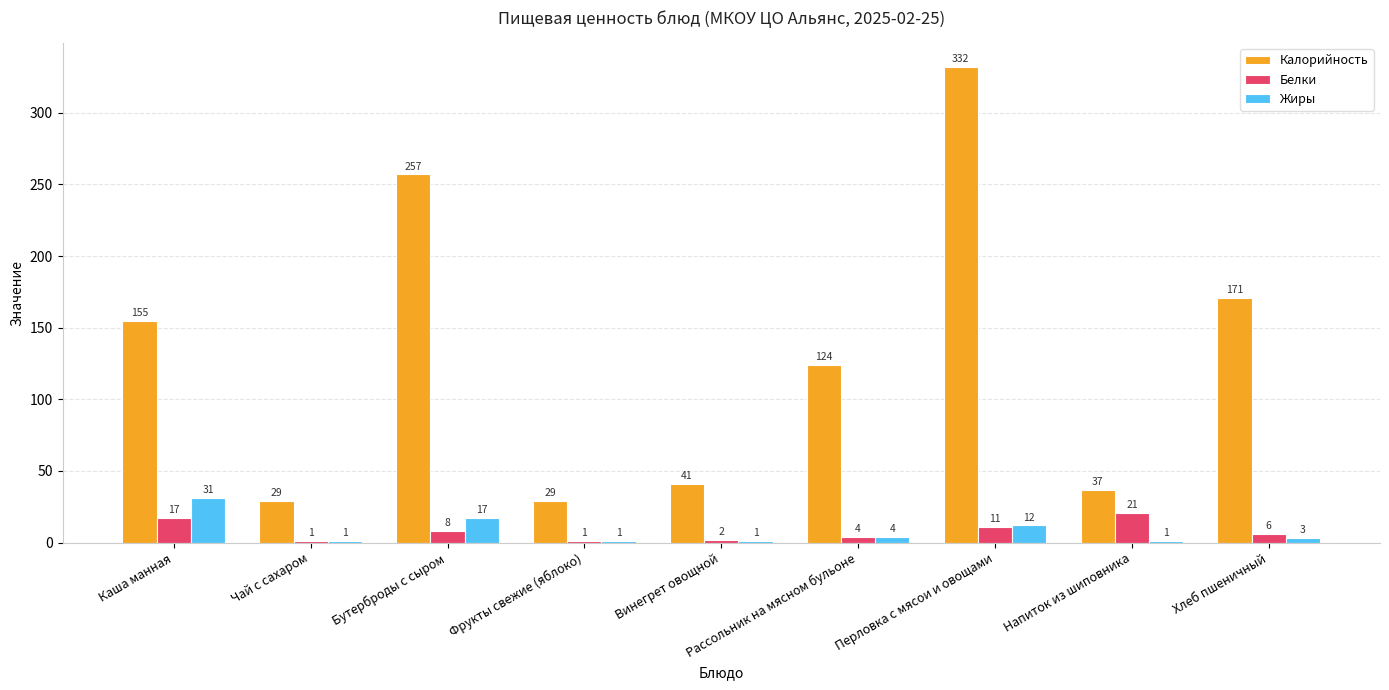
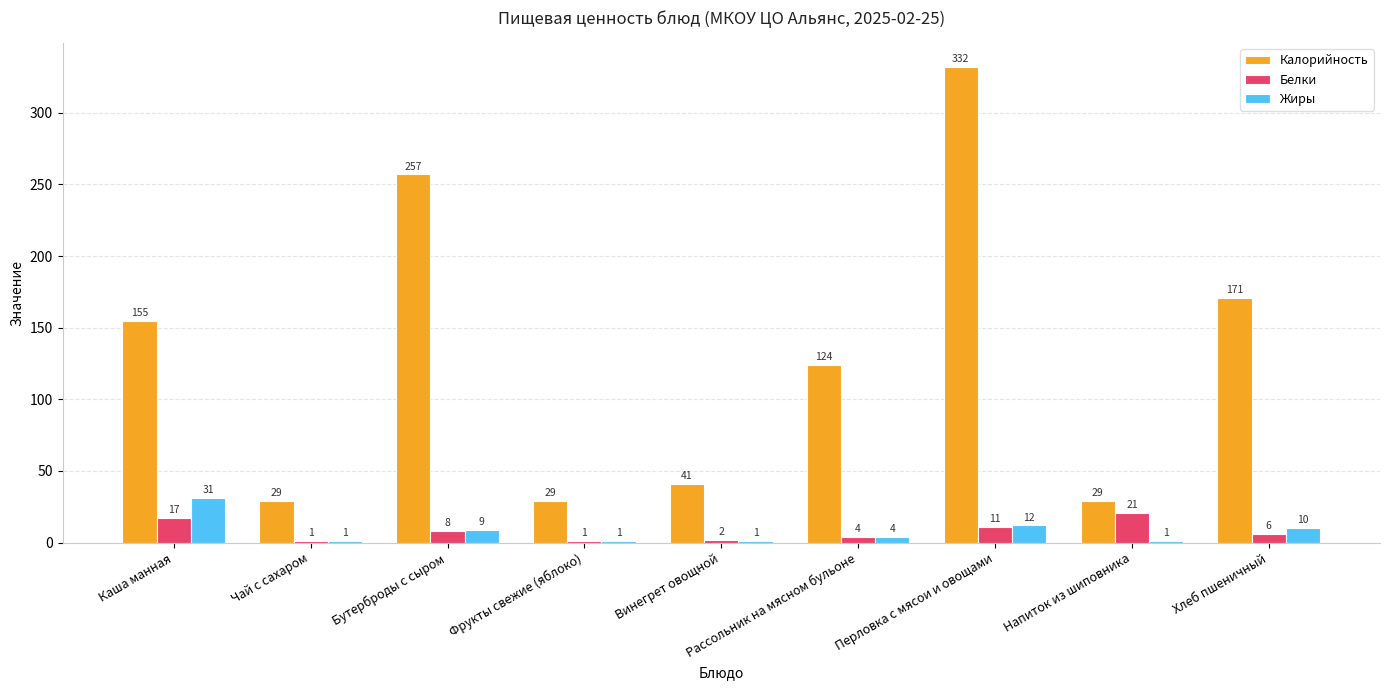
  {
    "Калорийность": {
      "Каша манная": 155,
      "Чай с сахаром": 29,
      "Бутерброды с сыром": 257,
      "Фрукты свежие (яблоко)": 29,
      "Винегрет овощной": 41,
      "Рассольник на мясном бульоне": 124,
      "Перловка с мясои и овощами": 332,
-     "Напиток из шиповника": 37,
+     "Напиток из шиповника": 29,
      "Хлеб пшеничный": 171
    },
    "Белки": {
      "Каша манная": 17,
      "Чай с сахаром": 1,
      "Бутерброды с сыром": 8,
      "Фрукты свежие (яблоко)": 1,
      "Винегрет овощной": 2,
      "Рассольник на мясном бульоне": 4,
      "Перловка с мясои и овощами": 11,
      "Напиток из шиповника": 21,
      "Хлеб пшеничный": 6
    },
    "Жиры": {
      "Каша манная": 31,
      "Чай с сахаром": 1,
-     "Бутерброды с сыром": 17,
+     "Бутерброды с сыром": 9,
      "Фрукты свежие (яблоко)": 1,
      "Винегрет овощной": 1,
      "Рассольник на мясном бульоне": 4,
      "Перловка с мясои и овощами": 12,
      "Напиток из шиповника": 1,
-     "Хлеб пшеничный": 3
+     "Хлеб пшеничный": 10
    }
  }
